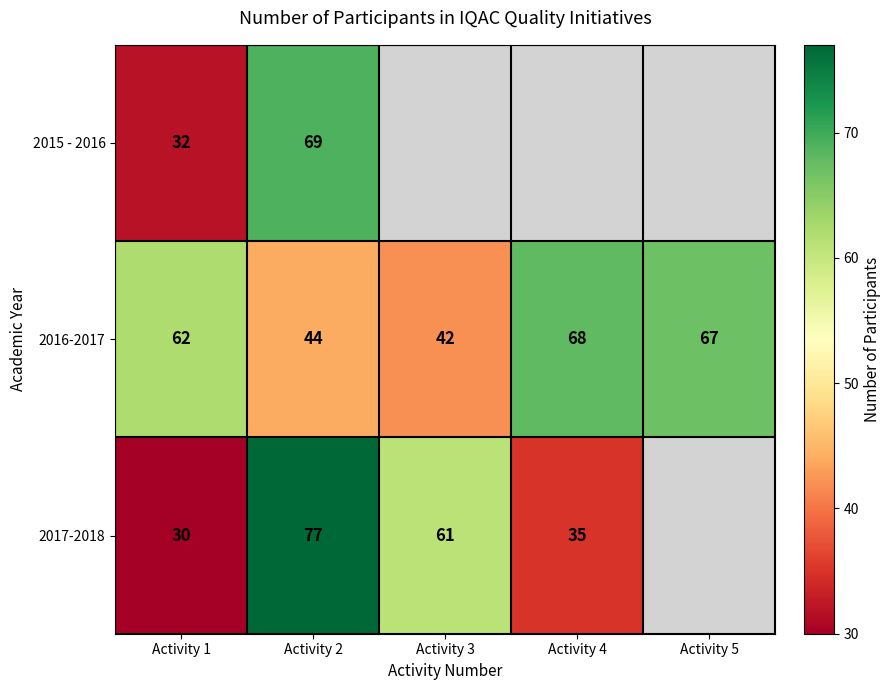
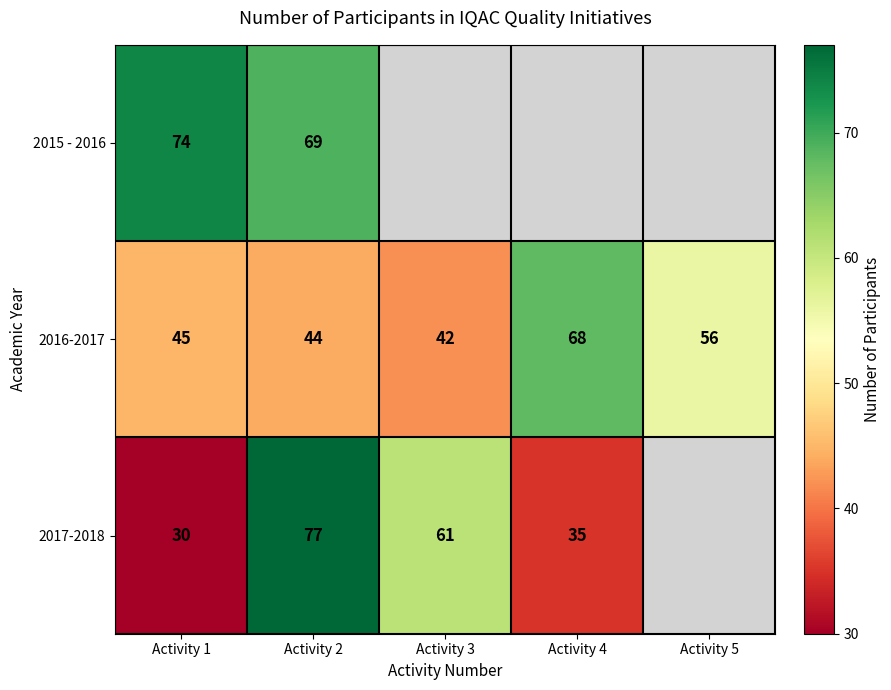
  {
    "2015 - 2016": {
-     "Activity 1": 32,
+     "Activity 1": 74,
      "Activity 2": 69
    },
    "2016-2017": {
-     "Activity 1": 62,
+     "Activity 1": 45,
      "Activity 2": 44,
      "Activity 3": 42,
      "Activity 4": 68,
-     "Activity 5": 67
+     "Activity 5": 56
    },
    "2017-2018": {
      "Activity 1": 30,
      "Activity 2": 77,
      "Activity 3": 61,
      "Activity 4": 35
    }
  }
